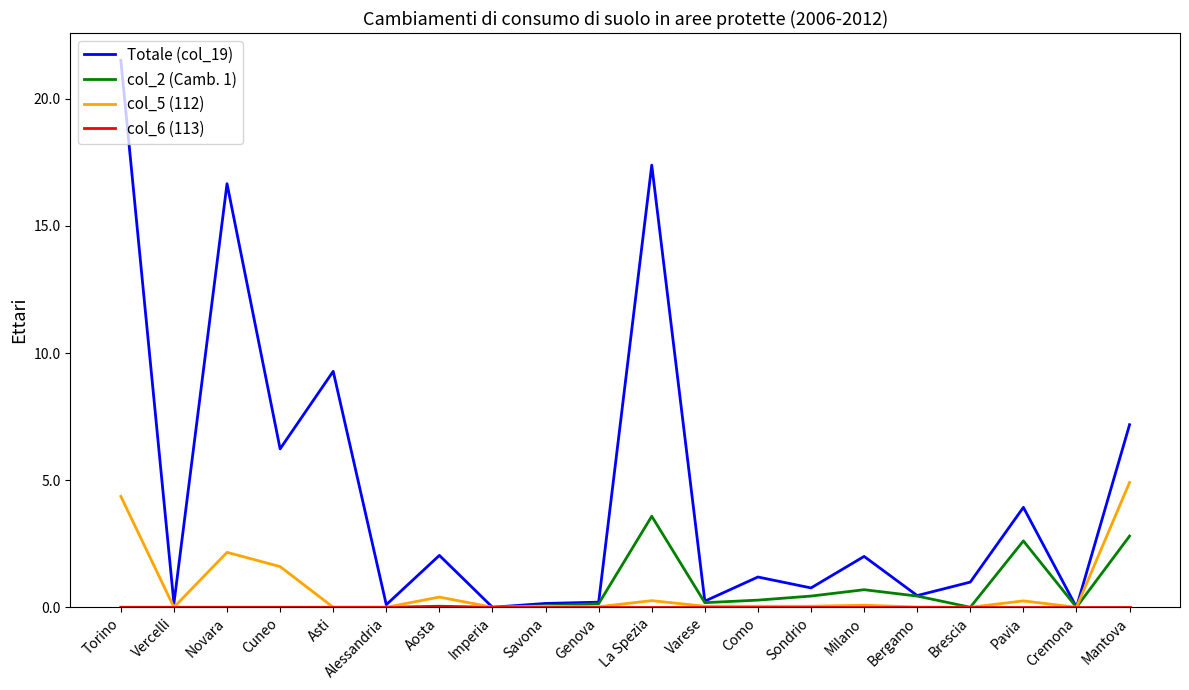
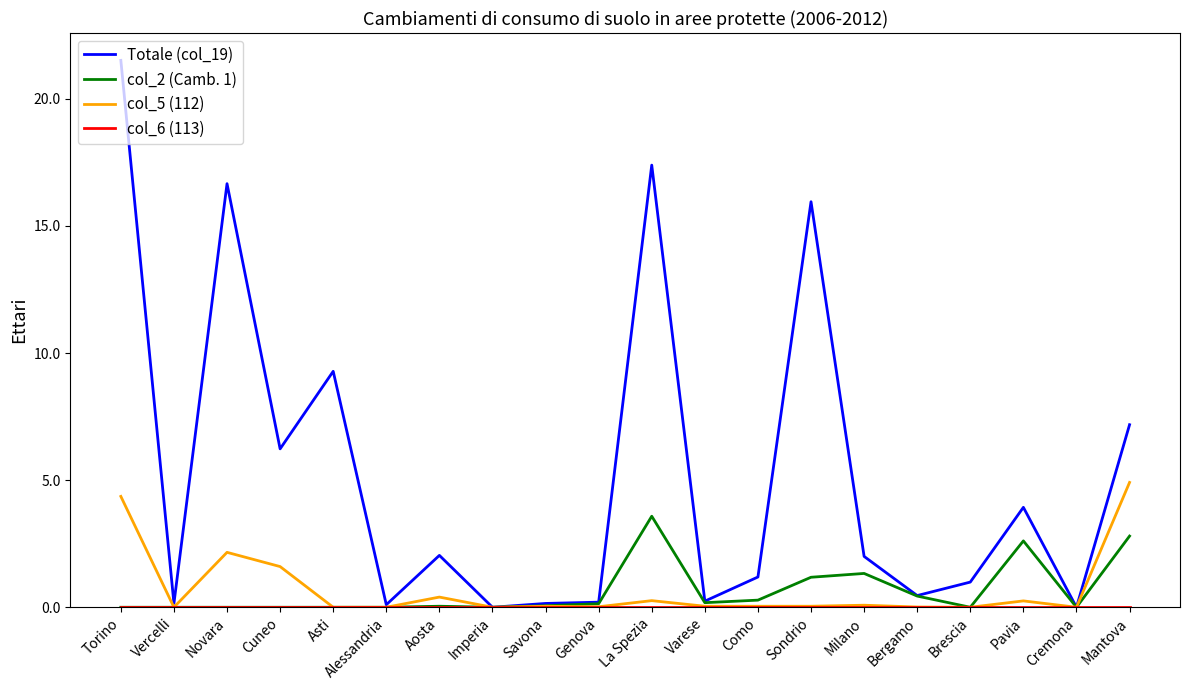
  {
    "Totale (col_19)": {
      "Vercelli": 0.2,
      "Novara": 16.7,
      "Cuneo": 6.2,
      "Asti": 9.3,
      "Alessandria": 0.1,
      "Aosta": 2.0,
      "La Spezia": 17.4,
      "Como": 1.2,
-     "Sondrio": 0.8,
+     "Sondrio": 16.0,
      "Milano": 2.0,
      "Brescia": 1.0,
      "Pavia": 3.9,
      "Mantova": 7.2
    },
    "col_2 (Camb. 1)": {
      "La Spezia": 3.6,
      "Como": 0.3,
-     "Sondrio": 0.4,
-     "Milano": 0.7,
+     "Sondrio": 1.2,
+     "Milano": 1.3,
      "Pavia": 2.6,
      "Mantova": 2.8
    },
    "col_5 (112)": {
      "Torino": 4.4,
      "Novara": 2.2,
      "Cuneo": 1.6,
      "Aosta": 0.4,
      "La Spezia": 0.3,
      "Pavia": 0.3,
      "Mantova": 4.9
    },
    "col_6 (113)": {
      "La Spezia": 0.0,
      "Pavia": 0.0,
      "Mantova": 0.0
    }
  }
